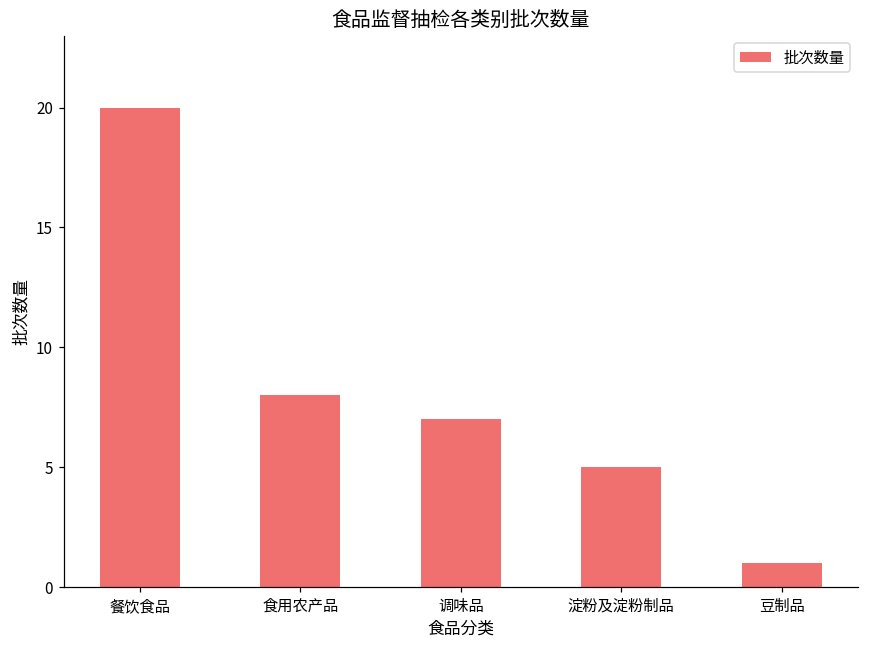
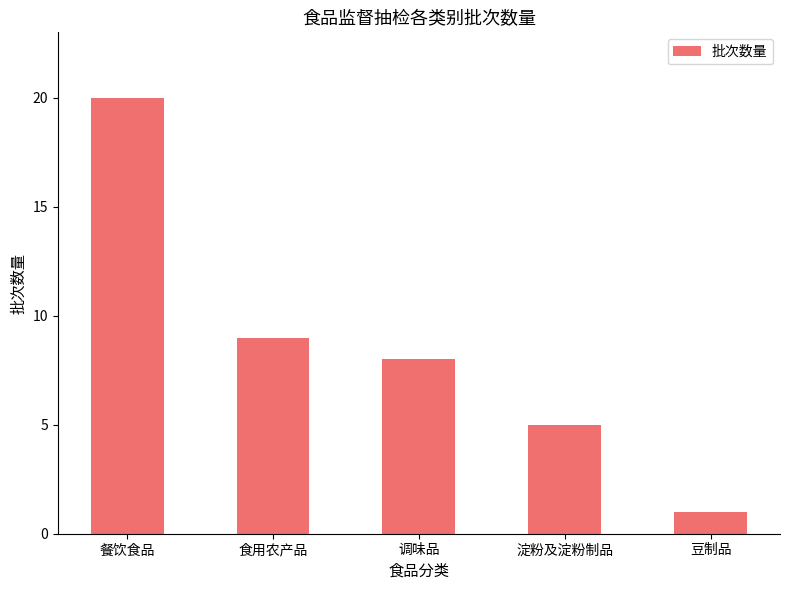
  {
    "餐饮食品": 20,
-   "食用农产品": 8,
-   "调味品": 7,
+   "食用农产品": 9,
+   "调味品": 8,
    "淀粉及淀粉制品": 5,
    "豆制品": 1
  }
